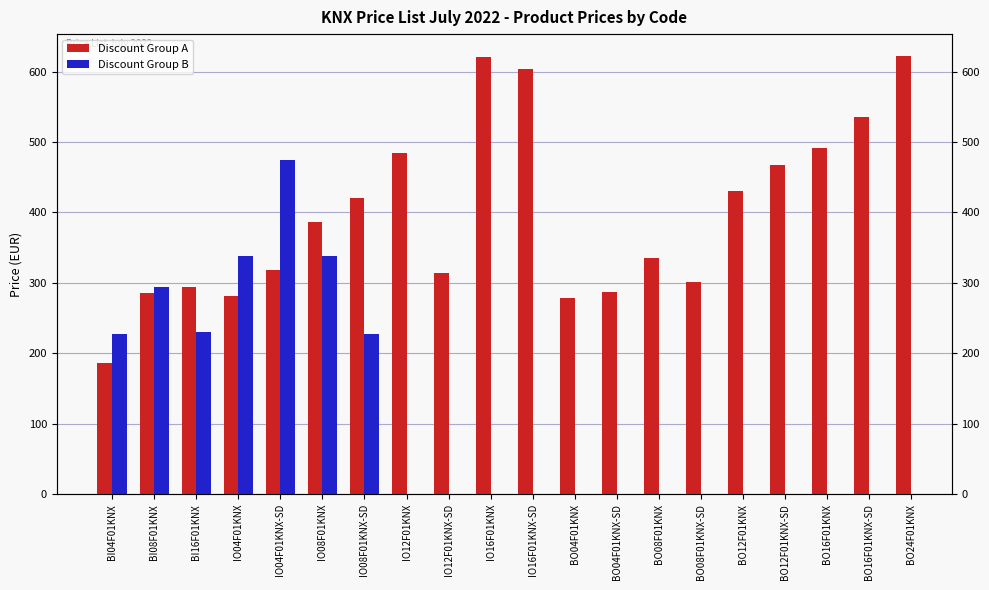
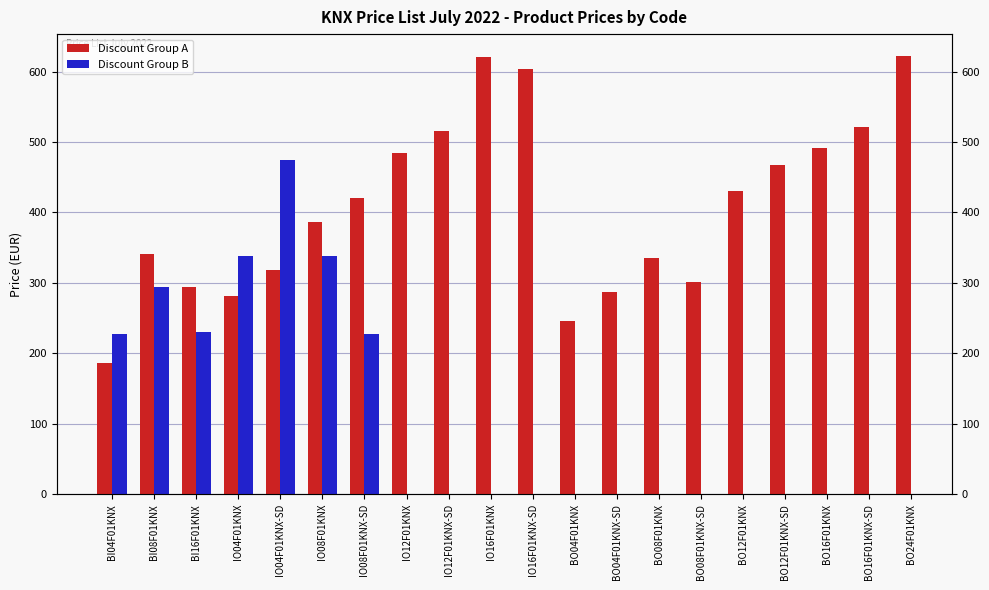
  {
    "Discount Group A": {
      "BI04F01KNX": 190,
-     "BI08F01KNX": 290,
+     "BI08F01KNX": 340,
      "BI16F01KNX": 290,
      "IO04F01KNX": 280,
      "IO04F01KNX-SD": 320,
      "IO08F01KNX": 390,
      "IO08F01KNX-SD": 420,
      "IO12F01KNX": 490,
-     "IO12F01KNX-SD": 310,
+     "IO12F01KNX-SD": 520,
      "IO16F01KNX": 620,
      "IO16F01KNX-SD": 600,
-     "BO04F01KNX": 280,
+     "BO04F01KNX": 250,
      "BO04F01KNX-SD": 290,
      "BO08F01KNX": 340,
      "BO08F01KNX-SD": 300,
      "BO12F01KNX": 430,
      "BO12F01KNX-SD": 470,
      "BO16F01KNX": 490,
-     "BO16F01KNX-SD": 540,
+     "BO16F01KNX-SD": 520,
      "BO24F01KNX": 620
    }
  }
